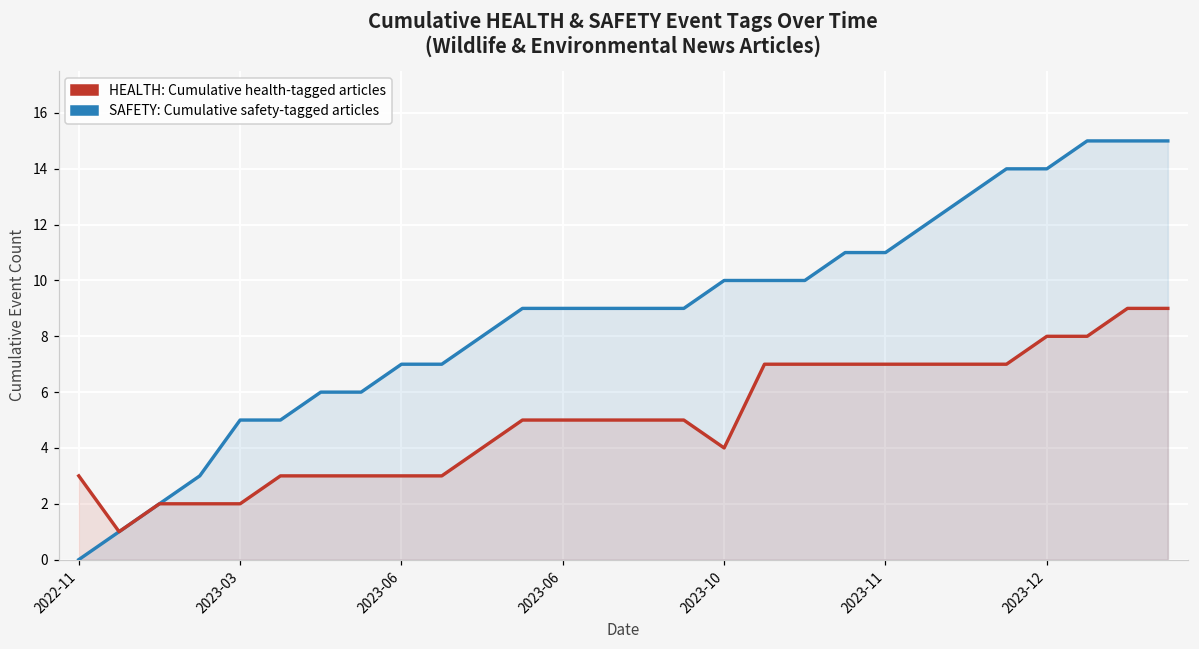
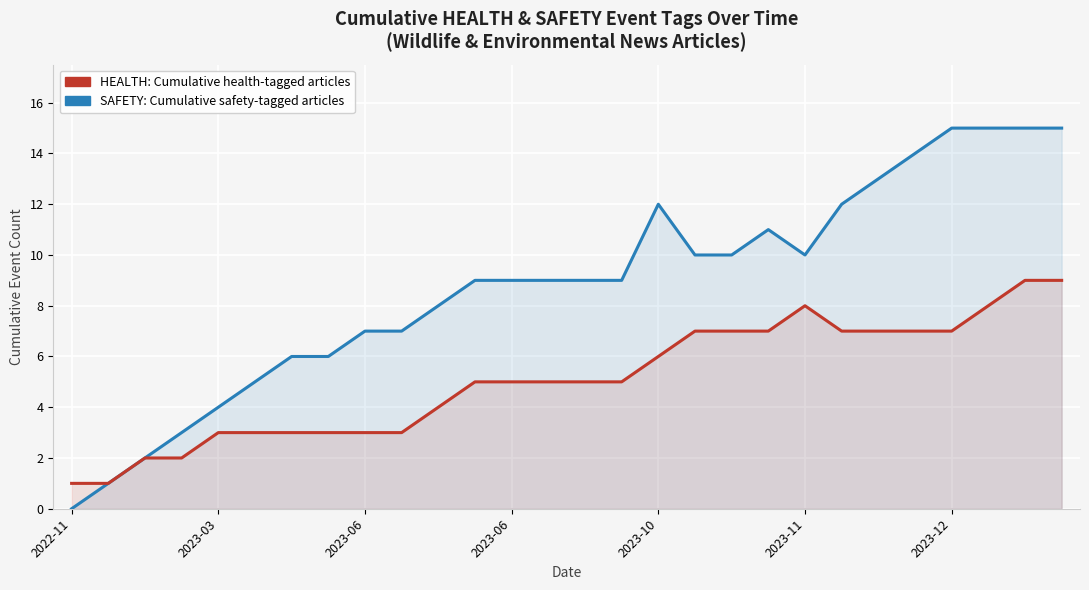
  {
    "SAFETY: Cumulative safety-tagged articles": {
      "2022-11": 0,
-     "2023-03": 5,
-     "2023-10": 10,
-     "2023-11": 11,
-     "2023-12": 14
+     "2023-03": 4,
+     "2023-10": 12,
+     "2023-11": 10,
+     "2023-12": 15
    },
    "HEALTH: Cumulative health-tagged articles": {
-     "2022-11": 3,
-     "2023-03": 2,
-     "2023-10": 4,
-     "2023-11": 7,
-     "2023-12": 8
+     "2022-11": 1,
+     "2023-03": 3,
+     "2023-10": 6,
+     "2023-11": 8,
+     "2023-12": 7
    }
  }
